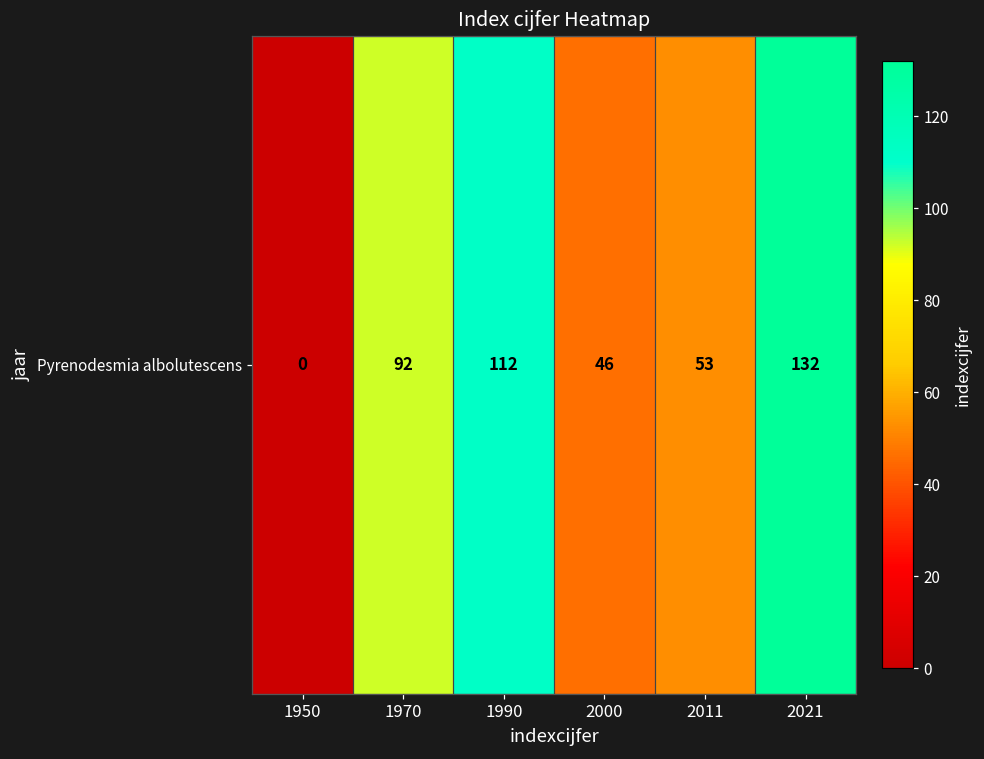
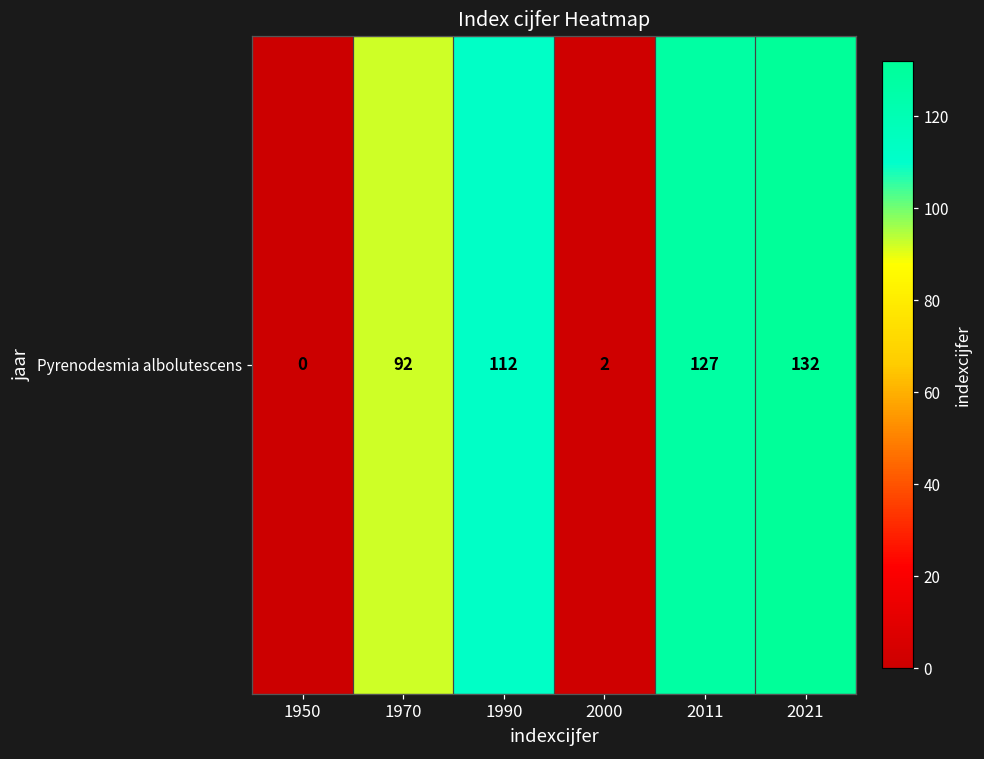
  {
    "Pyrenodesmia albolutescens": {
      "1950": 0,
      "1970": 92,
      "1990": 112,
-     "2000": 46,
-     "2011": 53,
+     "2000": 2,
+     "2011": 127,
      "2021": 132
    }
  }
